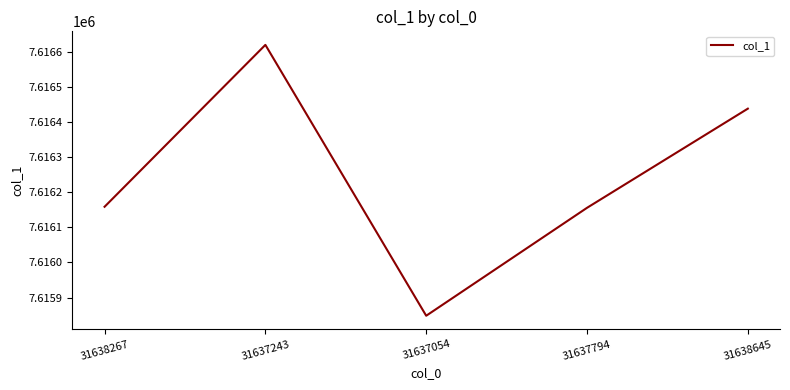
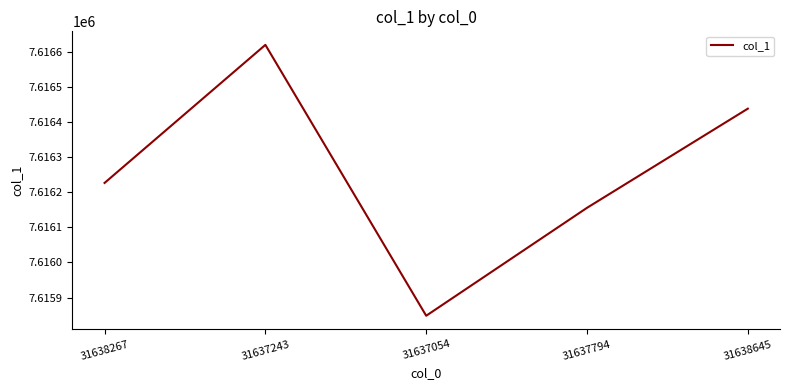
  {
-   "31638267": 7616160,
+   "31638267": 7616230,
    "31637243": 7616620,
    "31637054": 7615850,
    "31637794": 7616160,
    "31638645": 7616440
  }
